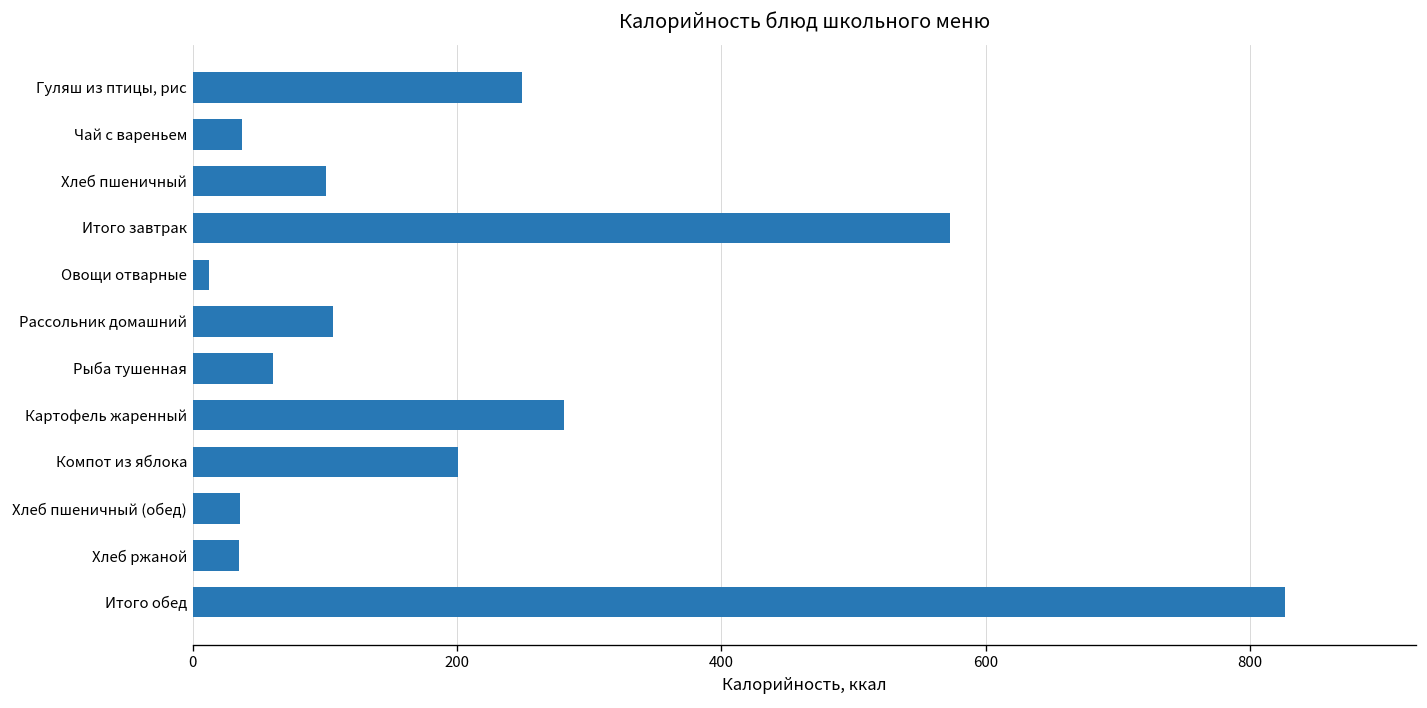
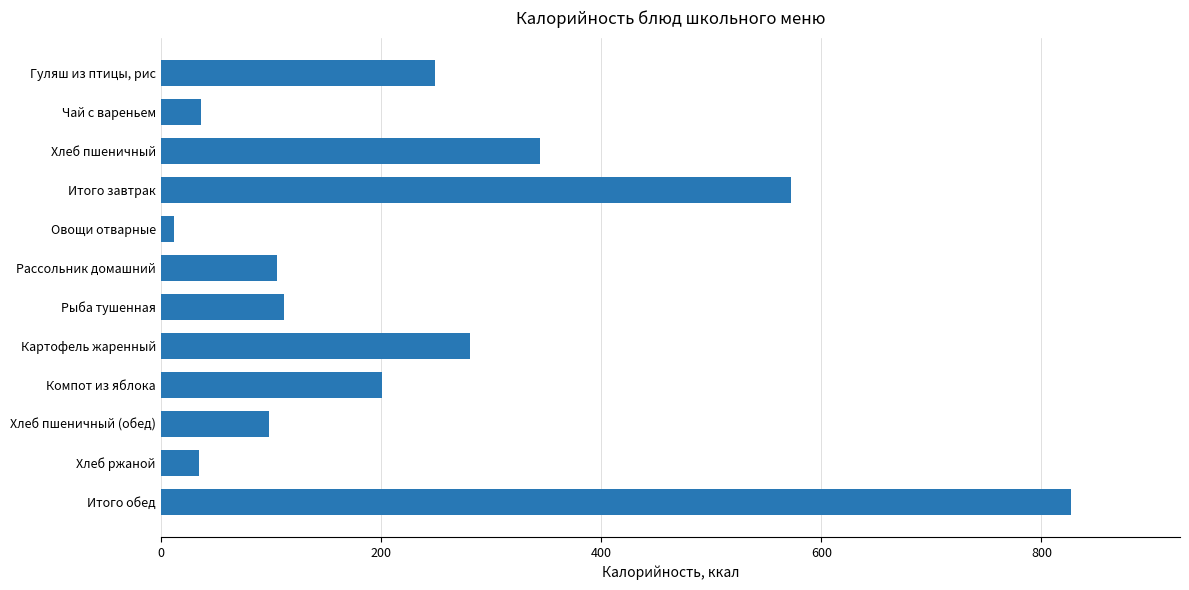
  {
    "Гуляш из птицы, рис": 249,
    "Чай с вареньем": 37,
-   "Хлеб пшеничный": 101,
+   "Хлеб пшеничный": 344,
    "Итого завтрак": 573,
    "Овощи отварные": 12,
    "Рассольник домашний": 106,
-   "Рыба тушенная": 60,
+   "Рыба тушенная": 112,
    "Картофель жаренный": 281,
    "Компот из яблока": 201,
-   "Хлеб пшеничный (обед)": 36,
+   "Хлеб пшеничный (обед)": 99,
    "Хлеб ржаной": 35,
    "Итого обед": 827
  }
